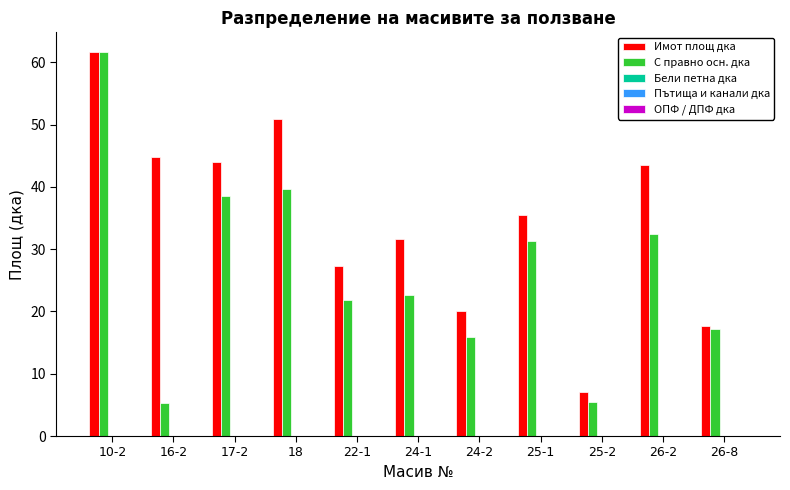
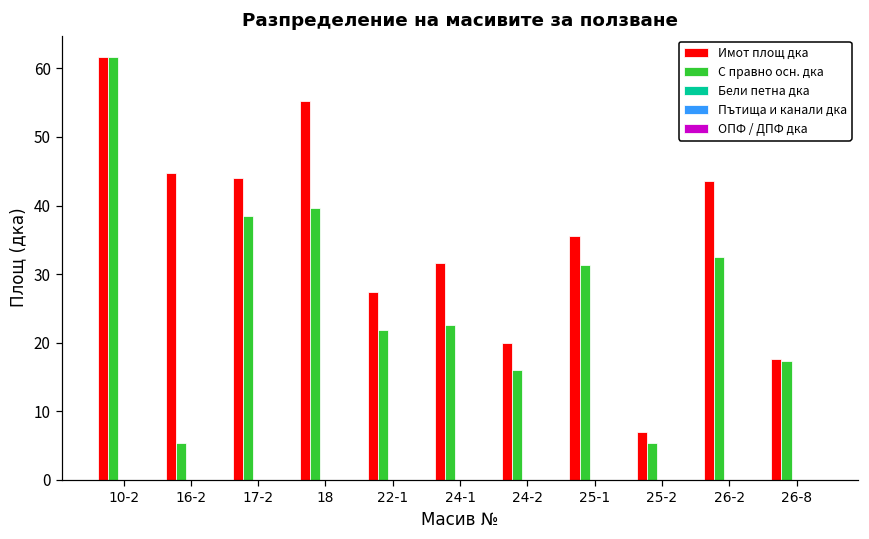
  {
    "Имот площ дка": {
      "10-2": 62,
      "16-2": 45,
      "17-2": 44,
-     "18": 51,
+     "18": 55,
      "22-1": 27,
      "24-1": 32,
      "24-2": 20,
      "25-1": 36,
      "25-2": 7,
      "26-2": 44,
      "26-8": 18
    },
    "С правно осн. дка": {
      "10-2": 62,
      "16-2": 5,
      "17-2": 39,
      "18": 40,
      "22-1": 22,
      "24-1": 23,
      "24-2": 16,
      "25-1": 31,
      "25-2": 5,
      "26-2": 32,
      "26-8": 17
    },
    "Бели петна дка": {
      "10-2": 0,
      "16-2": 0,
      "17-2": 0,
      "18": 0,
      "22-1": 0,
      "24-1": 0,
      "24-2": 0,
      "25-1": 0,
      "25-2": 0,
      "26-2": 0,
      "26-8": 0
    },
    "Пътища и канали дка": {
      "10-2": 0,
      "16-2": 0,
      "17-2": 0,
      "18": 0,
      "22-1": 0,
      "24-1": 0,
      "24-2": 0,
      "25-1": 0,
      "25-2": 0,
      "26-2": 0,
      "26-8": 0
    },
    "ОПФ / ДПФ дка": {
      "10-2": 0,
      "16-2": 0,
      "17-2": 0,
      "18": 0,
      "22-1": 0,
      "24-1": 0,
      "24-2": 0,
      "25-1": 0,
      "25-2": 0,
      "26-2": 0,
      "26-8": 0
    }
  }
